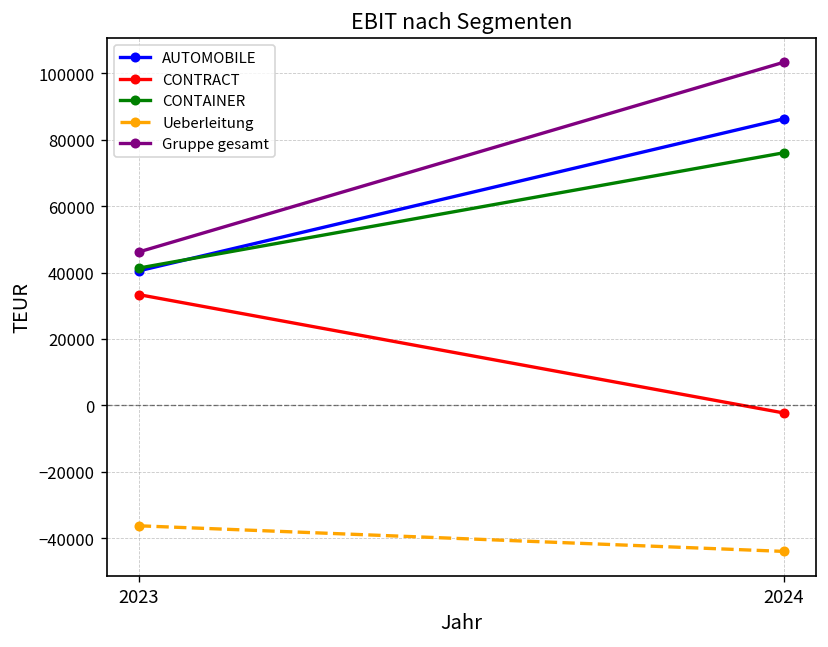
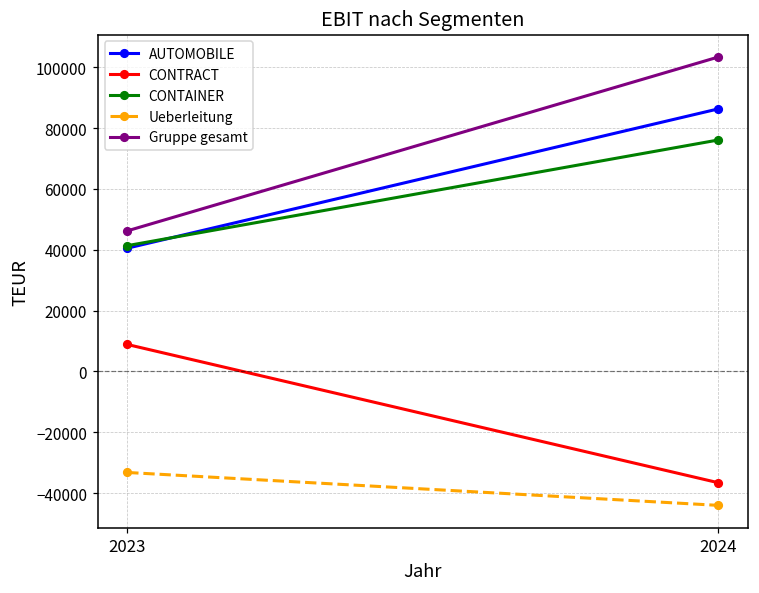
  {
    "AUTOMOBILE": {
      "2024": 86000
    },
    "CONTRACT": {
-     "2023": 33000,
-     "2024": -2000
+     "2023": 9000,
+     "2024": -37000
    },
    "CONTAINER": {
      "2024": 76000
    },
    "Ueberleitung": {
-     "2023": -36000,
+     "2023": -33000,
      "2024": -44000
    },
    "Gruppe gesamt": {
      "2023": 46000,
      "2024": 103000
    }
  }
